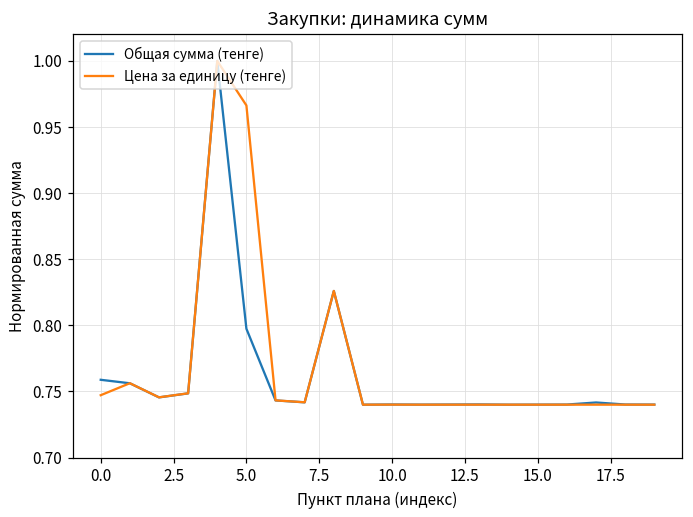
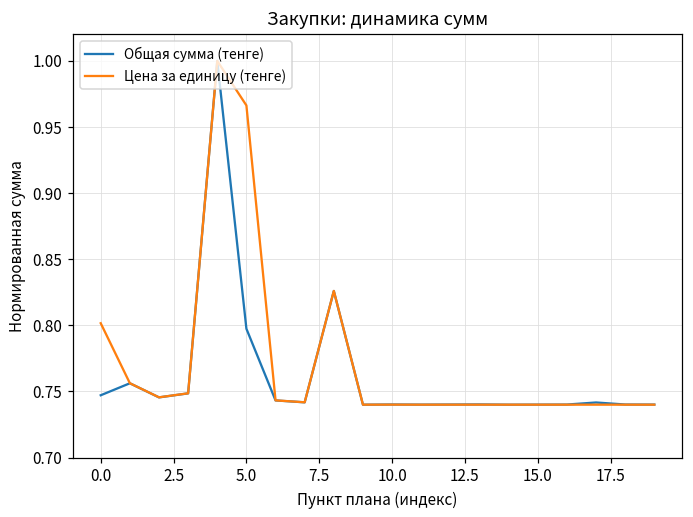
  {
    "Общая сумма (тенге)": {
-     "0.0": 0.759,
+     "0.0": 0.747,
      "5.0": 0.797
    },
    "Цена за единицу (тенге)": {
-     "0.0": 0.747,
+     "0.0": 0.802,
      "5.0": 0.966
    }
  }
